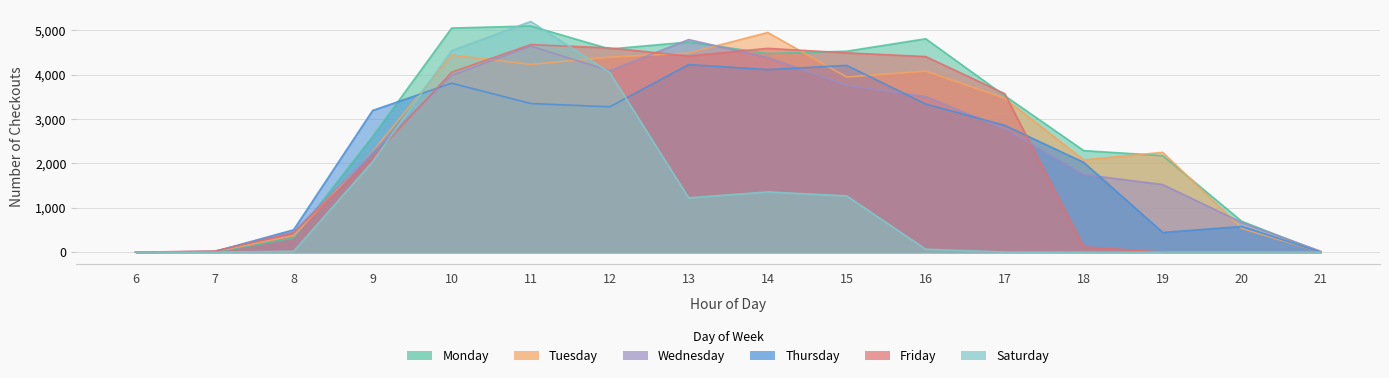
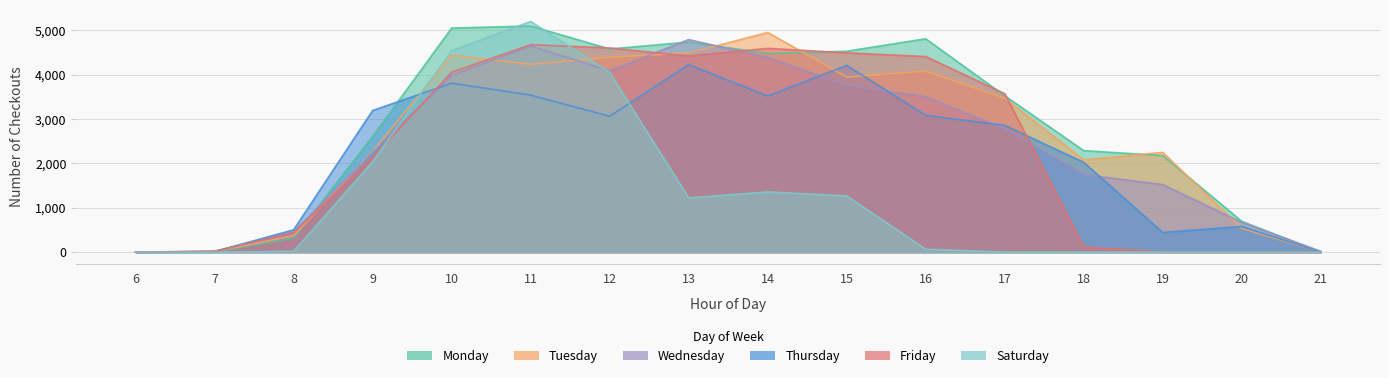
  {
    "Thursday": {
      "9": "3,200",
      "10": "3,800",
-     "11": "3,400",
-     "12": "3,300",
+     "11": "3,500",
+     "12": "3,100",
      "13": "4,200",
-     "14": "4,100",
+     "14": "3,500",
      "15": "4,200",
-     "16": "3,300",
+     "16": "3,100",
      "17": "2,900",
      "19": "400"
    }
  }
